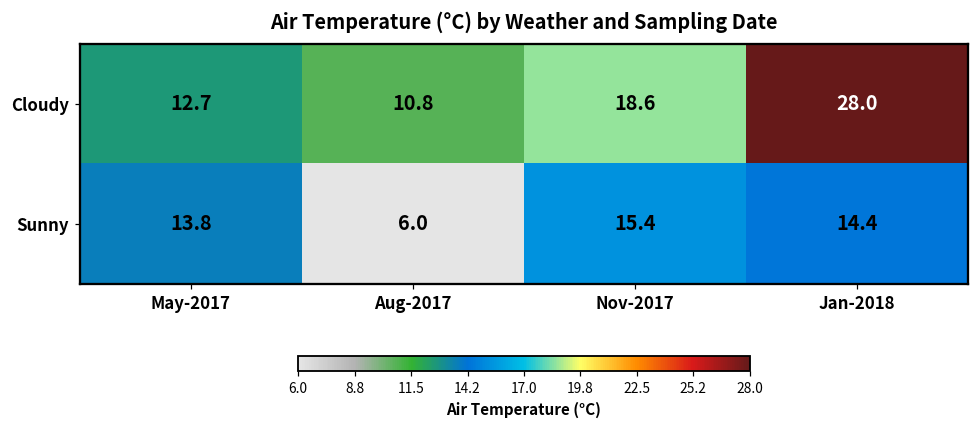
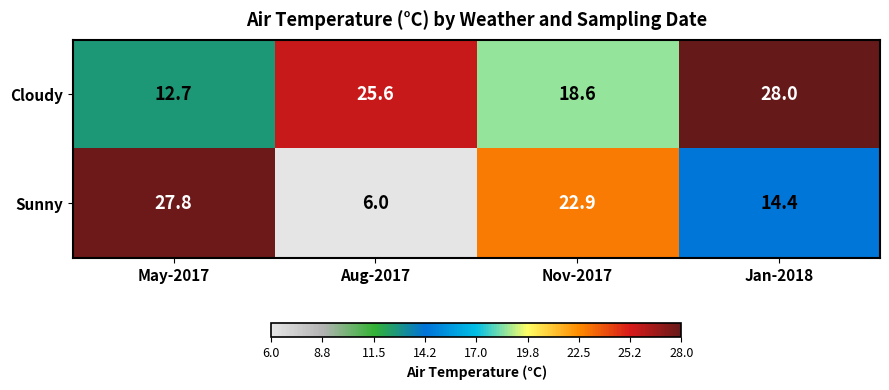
  {
    "Cloudy": {
      "May-2017": 12.7,
-     "Aug-2017": 10.8,
+     "Aug-2017": 25.6,
      "Nov-2017": 18.6,
      "Jan-2018": 28.0
    },
    "Sunny": {
-     "May-2017": 13.8,
+     "May-2017": 27.8,
      "Aug-2017": 6.0,
-     "Nov-2017": 15.4,
+     "Nov-2017": 22.9,
      "Jan-2018": 14.4
    }
  }
